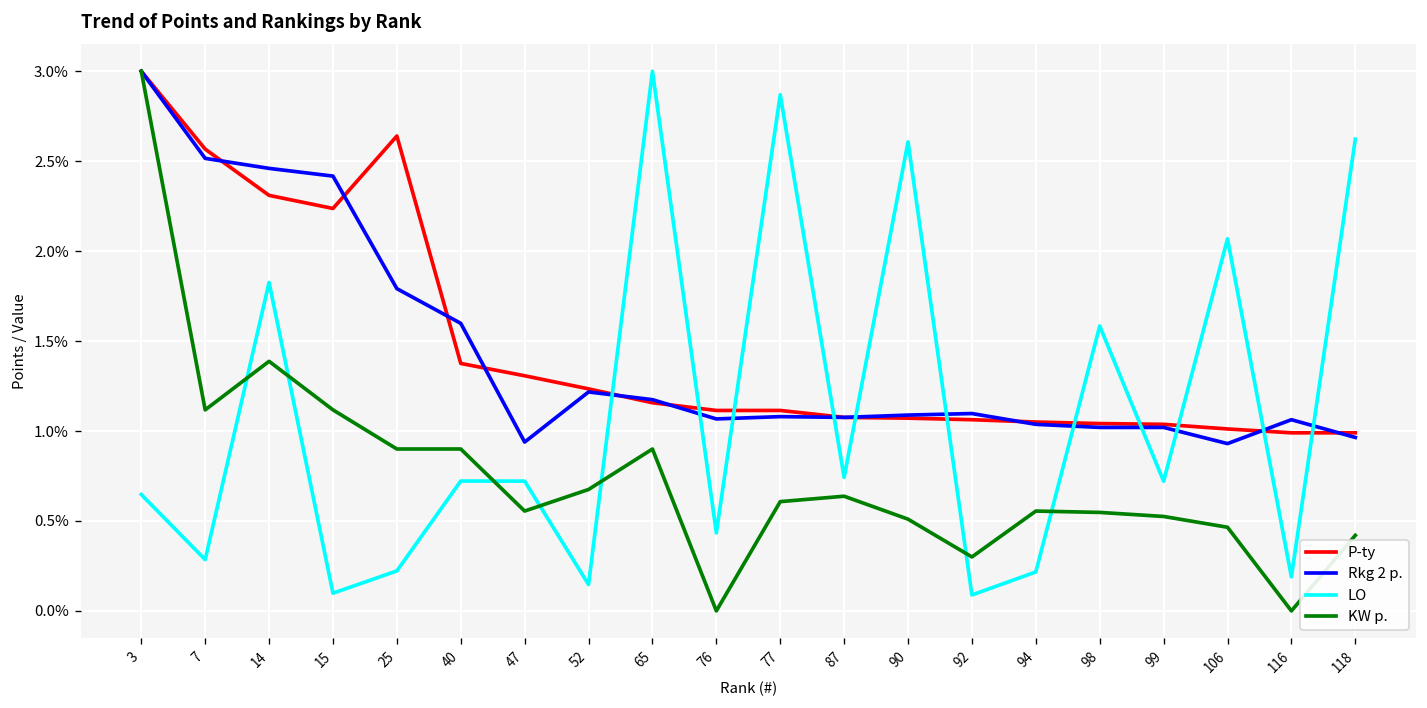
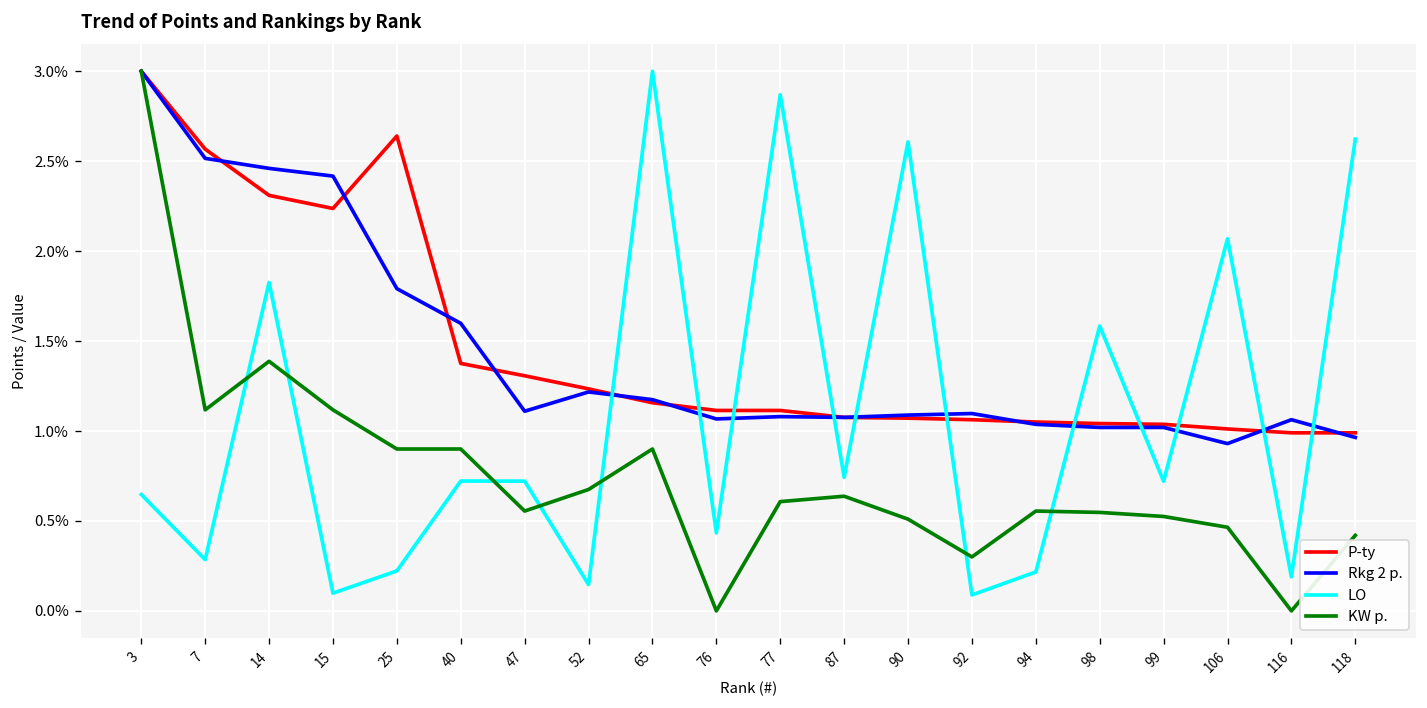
  {
    "P-ty": {
      "7": "2.57%",
      "14": "2.31%",
      "15": "2.24%",
      "25": "2.64%",
      "40": "1.38%",
      "47": "1.31%",
      "76": "1.11%",
      "77": "1.11%",
      "90": "1.07%",
      "92": "1.06%",
      "98": "1.04%",
      "99": "1.04%",
      "106": "1.01%",
      "116": "0.99%",
      "118": "0.99%"
    },
    "Rkg 2 p.": {
      "7": "2.52%",
      "14": "2.46%",
      "15": "2.42%",
      "25": "1.79%",
      "40": "1.60%",
-     "47": "0.94%",
+     "47": "1.11%",
      "76": "1.07%",
      "77": "1.08%",
      "90": "1.09%",
      "92": "1.10%",
      "98": "1.02%",
      "99": "1.02%",
      "106": "0.93%",
      "116": "1.06%",
      "118": "0.96%"
    },
    "LO": {
      "3": "0.65%",
      "7": "0.29%",
      "14": "1.83%",
      "15": "0.10%",
      "25": "0.22%",
      "40": "0.72%",
      "47": "0.72%",
      "52": "0.15%",
      "65": "3.00%",
      "76": "0.43%",
      "77": "2.87%",
      "87": "0.74%",
      "90": "2.61%",
      "92": "0.09%",
      "94": "0.22%",
      "98": "1.58%",
      "99": "0.72%",
      "106": "2.07%",
      "116": "0.19%",
      "118": "2.62%"
    },
    "KW p.": {
      "7": "1.12%",
      "14": "1.39%",
      "15": "1.12%",
      "25": "0.90%",
      "40": "0.90%",
      "47": "0.55%",
      "52": "0.68%",
      "65": "0.90%",
      "76": "0.00%",
      "77": "0.61%",
      "87": "0.64%",
      "90": "0.51%",
      "92": "0.30%",
      "94": "0.55%",
      "98": "0.55%",
      "99": "0.52%",
      "106": "0.46%",
      "116": "0.00%"
    }
  }
